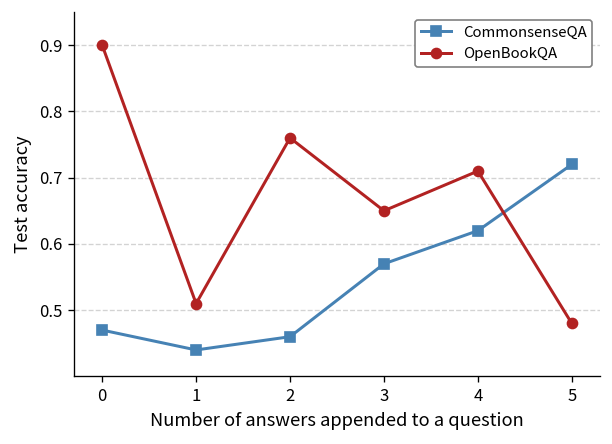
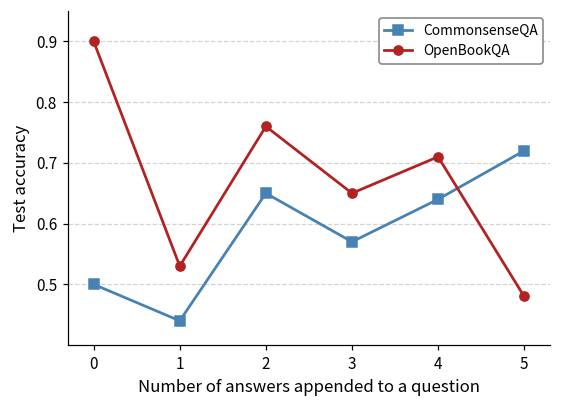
  {
    "CommonsenseQA": {
-     "0": 0.47,
+     "0": 0.50,
      "1": 0.44,
-     "2": 0.46,
+     "2": 0.65,
      "3": 0.57,
-     "4": 0.62,
+     "4": 0.64,
      "5": 0.72
    },
    "OpenBookQA": {
      "0": 0.90,
-     "1": 0.51,
+     "1": 0.53,
      "2": 0.76,
      "3": 0.65,
      "4": 0.71,
      "5": 0.48
    }
  }
